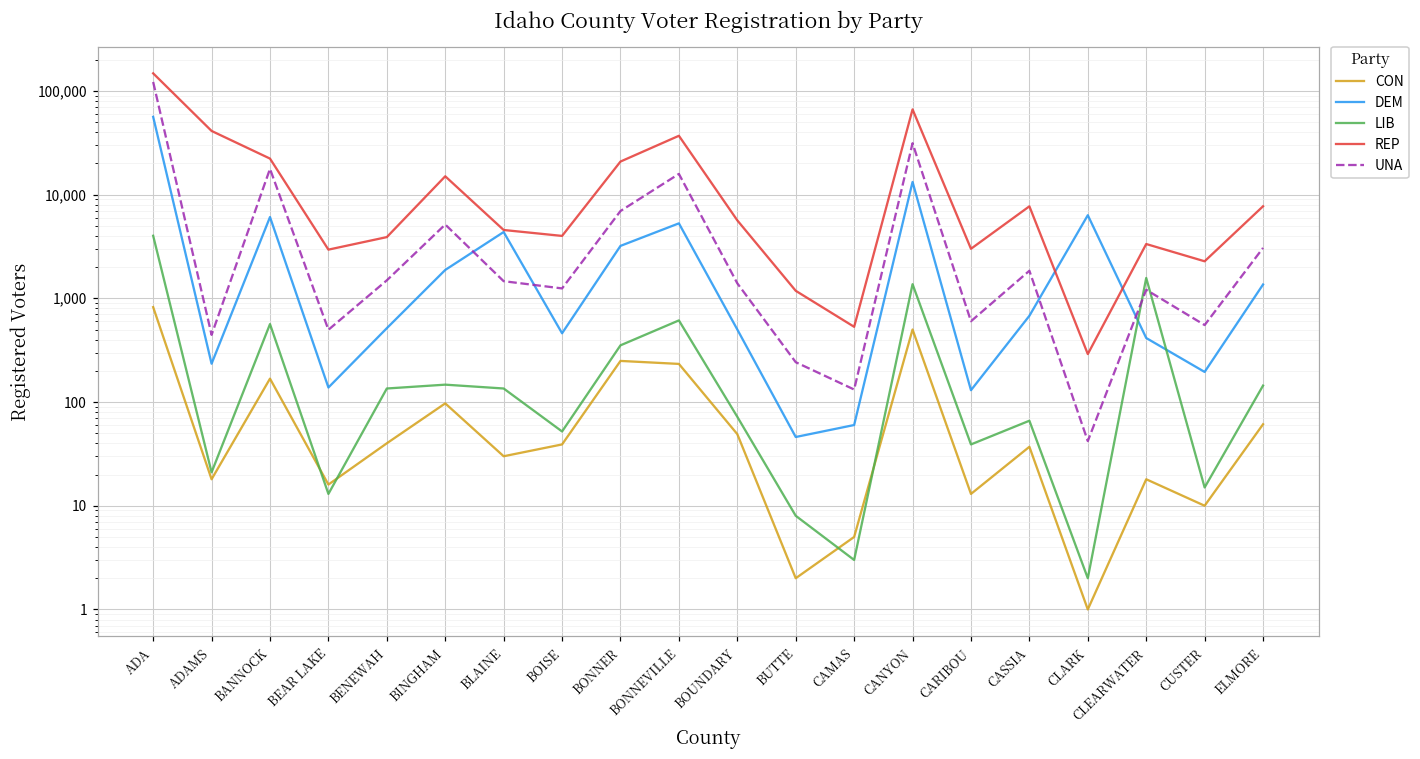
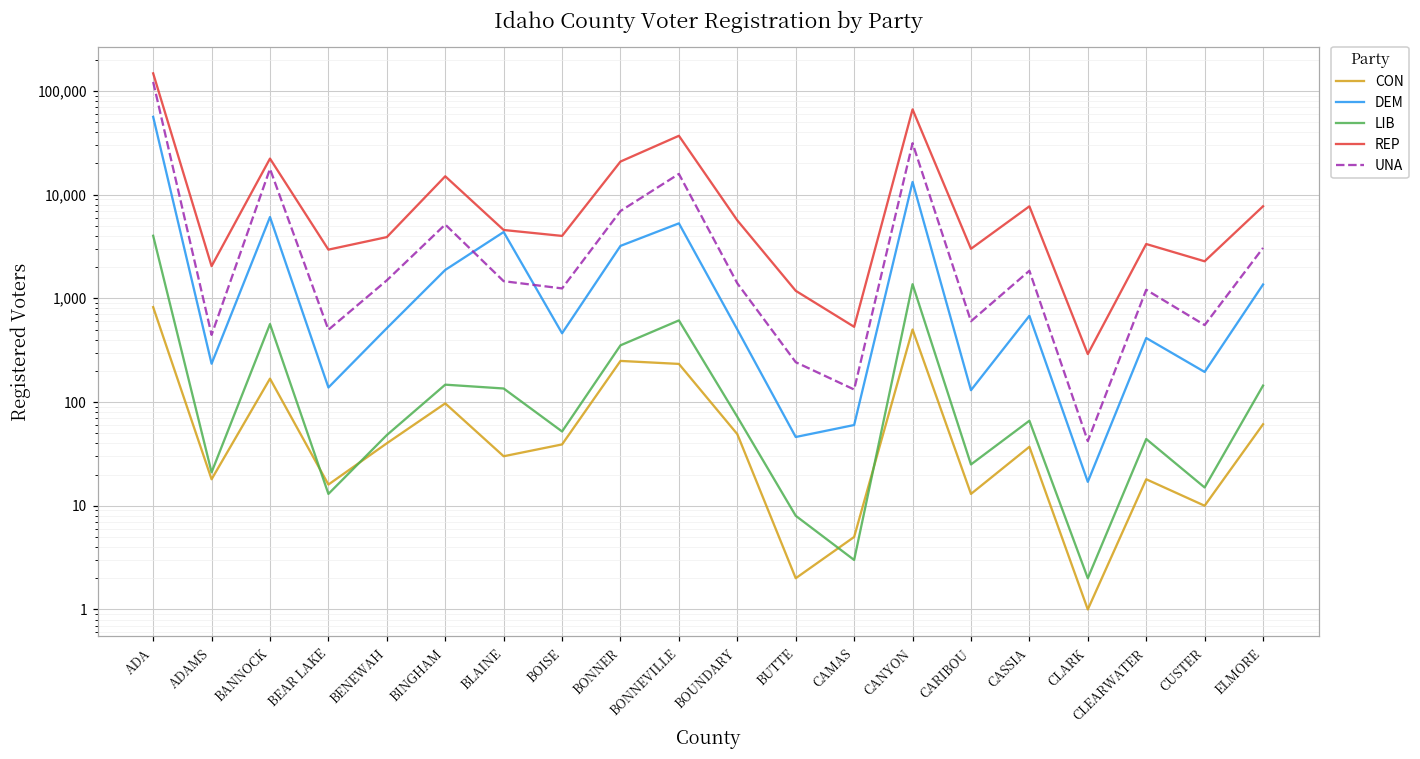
  {
    "CON": {
      "ADA": "800",
      "ADAMS": "18",
      "BANNOCK": "170",
      "BEAR LAKE": "16",
      "BENEWAH": "40",
      "BINGHAM": "100",
      "BLAINE": "30",
      "BOISE": "39",
      "BONNER": "250",
      "BONNEVILLE": "230",
      "BOUNDARY": "50",
      "BUTTE": "2",
      "CAMAS": "5",
      "CANYON": "500",
      "CARIBOU": "13",
      "CASSIA": "37",
      "CLARK": "1",
      "CLEARWATER": "18",
      "CUSTER": "10",
      "ELMORE": "60"
    },
    "DEM": {
      "ADA": "60,000",
      "ADAMS": "230",
      "BANNOCK": "6,000",
      "BEAR LAKE": "140",
      "BENEWAH": "500",
      "BINGHAM": "1,900",
      "BOISE": "500",
      "BONNER": "3,200",
      "BONNEVILLE": "5,000",
      "BOUNDARY": "500",
      "BUTTE": "50",
      "CAMAS": "60",
      "CANYON": "13,000",
      "CARIBOU": "130",
      "CASSIA": "700",
-     "CLARK": "6,000",
+     "CLARK": "17",
      "CLEARWATER": "400",
      "CUSTER": "200",
      "ELMORE": "1,400"
    },
    "LIB": {
      "ADA": "4,000",
      "ADAMS": "21",
      "BANNOCK": "600",
      "BEAR LAKE": "13",
-     "BENEWAH": "140",
+     "BENEWAH": "50",
      "BINGHAM": "150",
      "BLAINE": "140",
      "BOISE": "50",
      "BONNER": "350",
      "BONNEVILLE": "600",
      "BOUNDARY": "70",
      "BUTTE": "8",
      "CAMAS": "3",
      "CANYON": "1,400",
-     "CARIBOU": "39",
+     "CARIBOU": "25",
      "CASSIA": "70",
      "CLARK": "2",
-     "CLEARWATER": "1,600",
+     "CLEARWATER": "40",
      "CUSTER": "15",
      "ELMORE": "140"
    },
    "REP": {
      "ADA": "150,000",
-     "ADAMS": "40,000",
+     "ADAMS": "2,000",
      "BANNOCK": "22,000",
      "BEAR LAKE": "2,900",
      "BENEWAH": "3,900",
      "BINGHAM": "15,000",
      "BOISE": "4,000",
      "BONNER": "21,000",
      "BONNEVILLE": "37,000",
      "BOUNDARY": "6,000",
      "BUTTE": "1,200",
      "CAMAS": "500",
      "CANYON": "70,000",
      "CARIBOU": "3,000",
      "CASSIA": "8,000",
      "CLARK": "290",
      "CLEARWATER": "3,300",
      "CUSTER": "2,300",
      "ELMORE": "8,000"
    },
    "UNA": {
      "ADA": "120,000",
      "ADAMS": "400",
      "BANNOCK": "18,000",
      "BEAR LAKE": "500",
      "BENEWAH": "1,500",
      "BINGHAM": "5,000",
      "BLAINE": "1,500",
      "BOISE": "1,200",
      "BONNER": "7,000",
      "BONNEVILLE": "16,000",
      "BOUNDARY": "1,400",
      "BUTTE": "240",
      "CAMAS": "130",
      "CANYON": "31,000",
      "CARIBOU": "600",
      "CASSIA": "1,800",
      "CLARK": "40",
      "CLEARWATER": "1,200",
      "CUSTER": "600",
      "ELMORE": "3,100"
    }
  }
